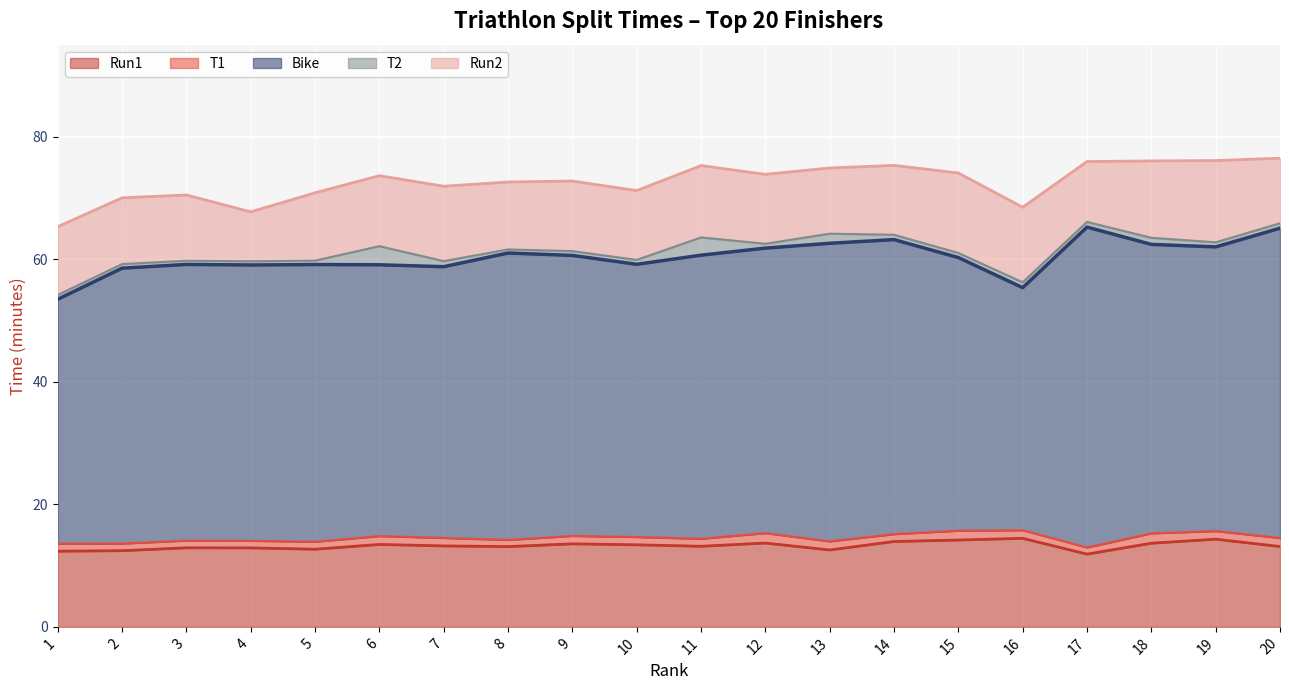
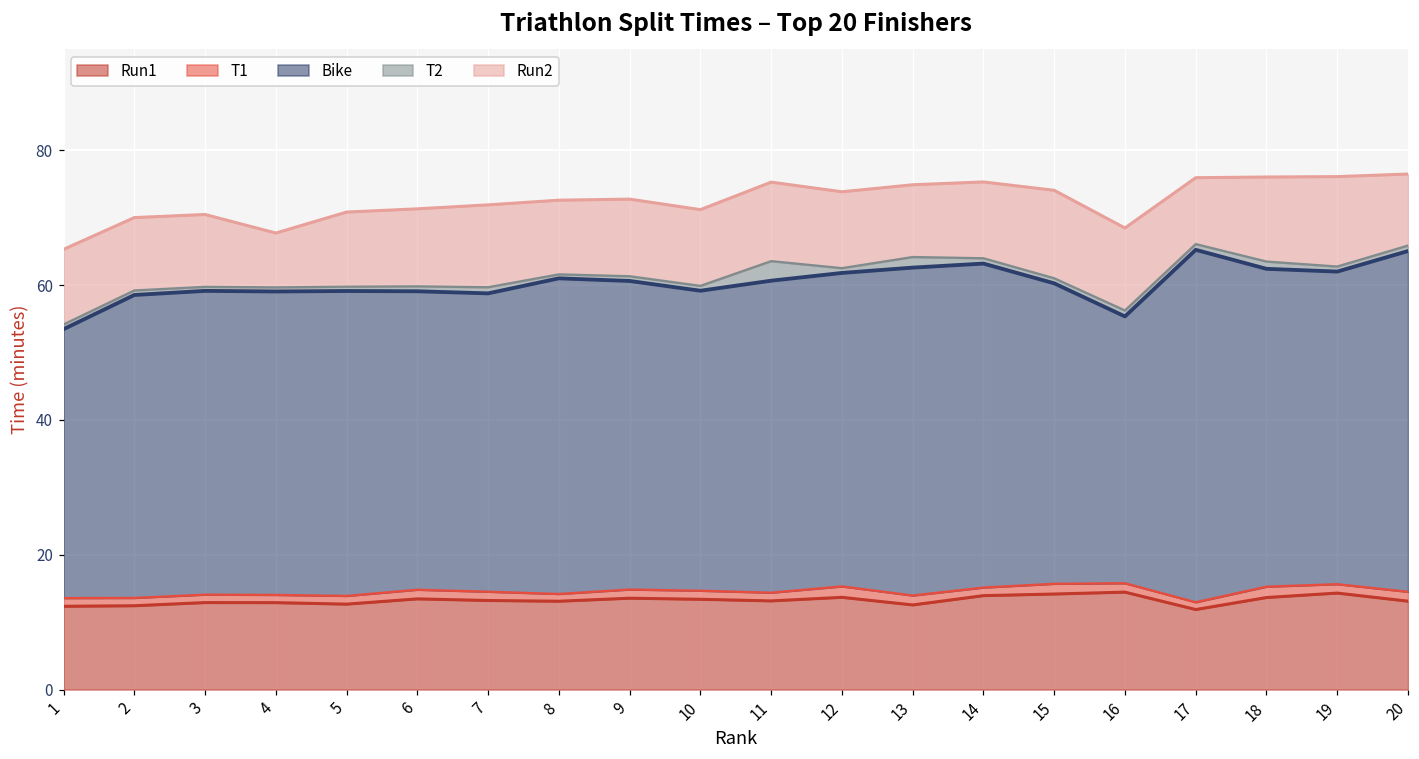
  {
    "Bike": {
      "1": 40,
      "2": 45,
      "3": 45,
      "4": 45,
      "5": 45,
      "6": 44,
      "7": 44,
      "8": 47,
      "9": 46,
      "10": 45,
      "11": 46,
      "12": 47,
      "13": 49,
      "14": 48,
      "15": 45,
      "16": 40,
      "17": 52,
      "18": 47,
      "19": 46,
      "20": 51
    },
    "T2": {
      "1": 1,
      "2": 1,
      "3": 1,
      "4": 1,
      "5": 1,
-     "6": 3,
+     "6": 1,
      "7": 1,
      "8": 1,
      "9": 1,
      "10": 1,
      "11": 3,
      "12": 1,
      "13": 2,
      "14": 1,
      "15": 1,
      "16": 1,
      "17": 1,
      "18": 1,
      "19": 1,
      "20": 1
    },
    "Run2": {
      "1": 11,
      "2": 11,
      "3": 11,
      "4": 8,
      "5": 11,
      "6": 12,
      "7": 12,
      "8": 11,
      "9": 11,
      "10": 11,
      "11": 12,
      "12": 11,
      "13": 11,
      "14": 11,
      "15": 13,
      "16": 12,
      "17": 10,
      "18": 13,
      "19": 13,
      "20": 11
    }
  }
